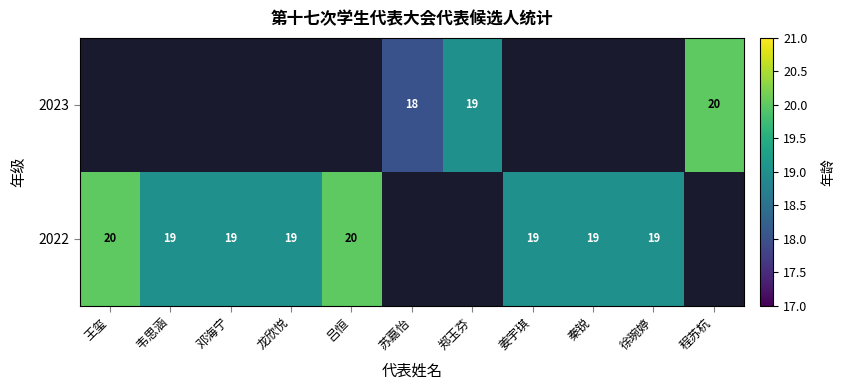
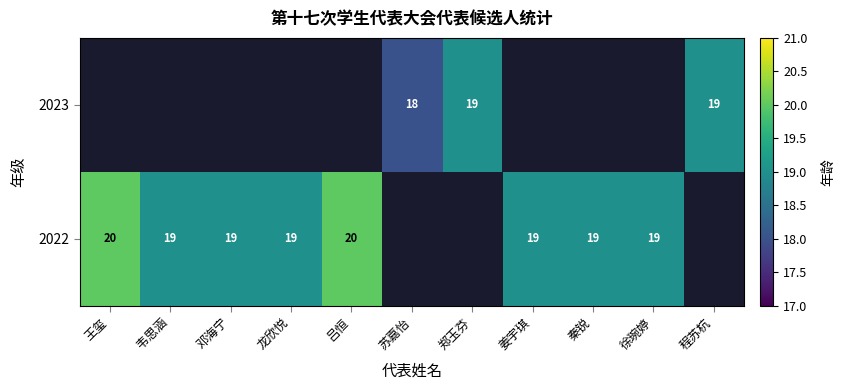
  {
    "2023": {
      "苏嘉怡": 18,
      "郑玉芬": 19,
-     "程苏杭": 20
+     "程苏杭": 19
    },
    "2022": {
      "王玺": 20,
      "韦思涵": 19,
      "邓海宁": 19,
      "龙欣悦": 19,
      "吕恒": 20,
      "姜宇琪": 19,
      "秦锐": 19,
      "徐琬婷": 19
    }
  }
